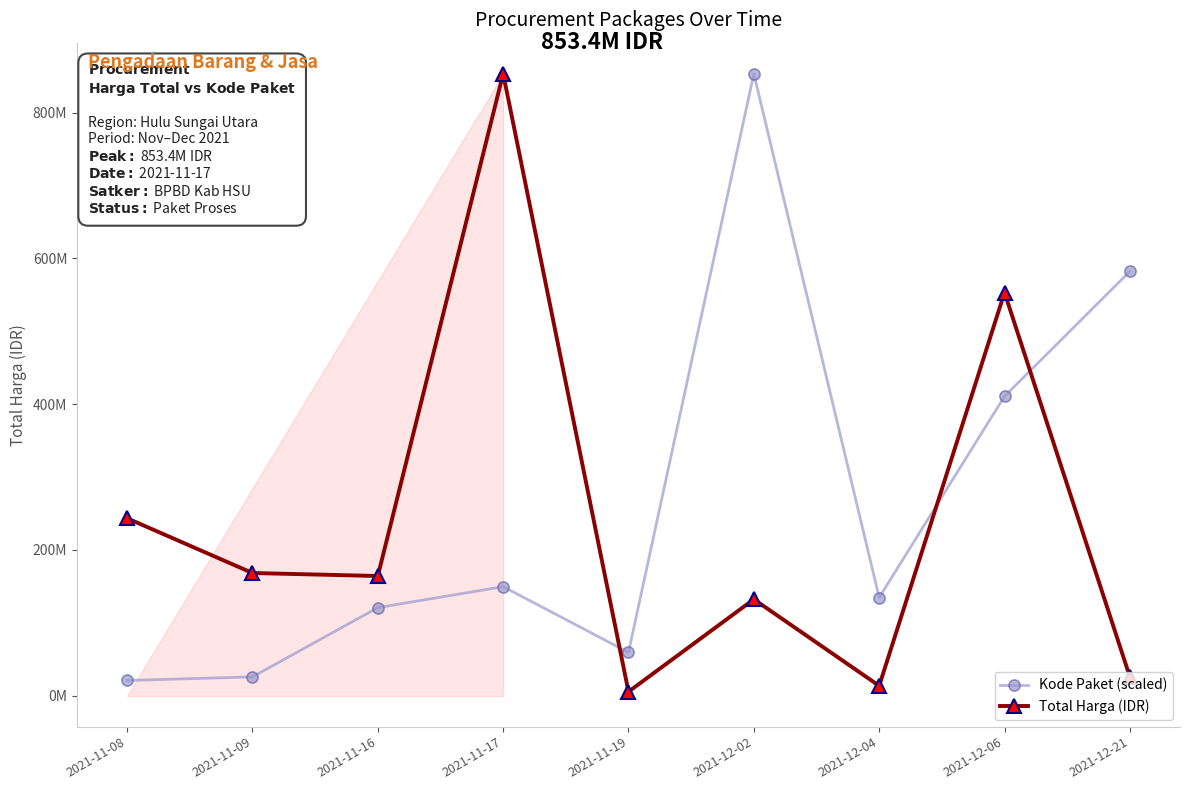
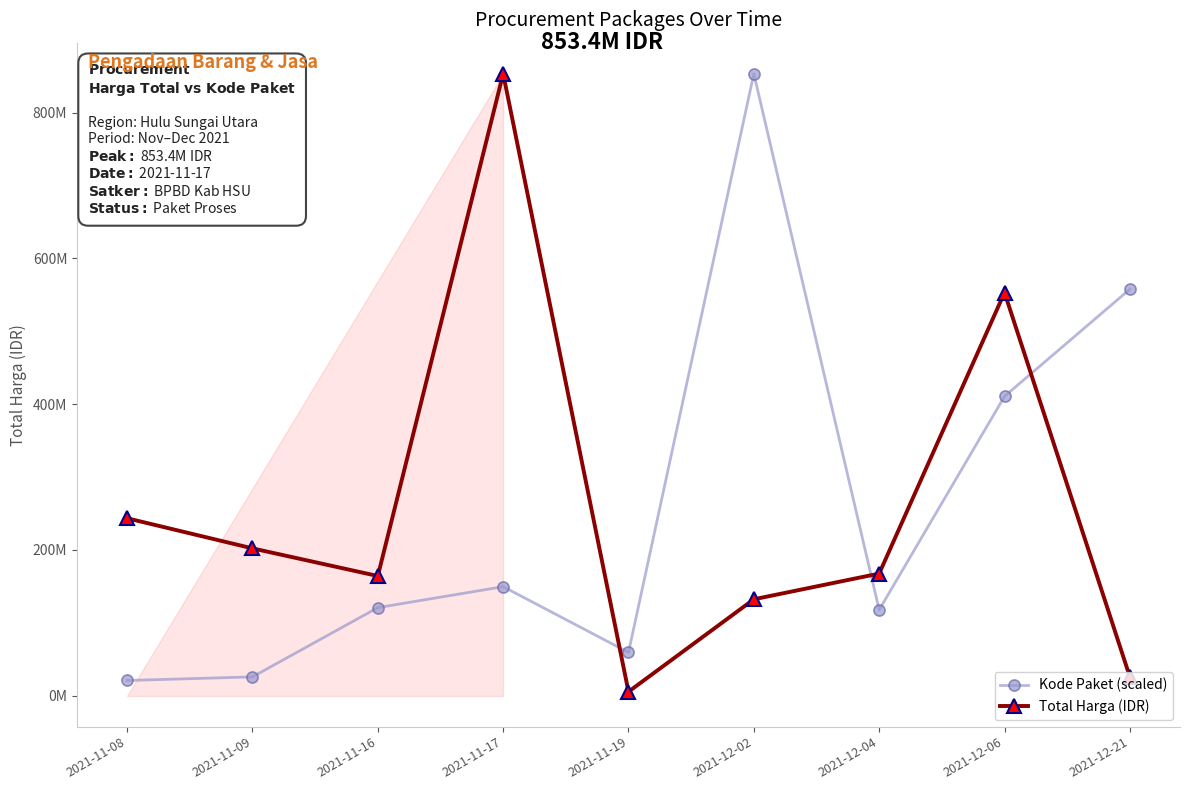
  {
    "Kode Paket (scaled)": {
      "2021-11-08": 20000000,
      "2021-11-09": 30000000,
      "2021-11-16": 120000000,
      "2021-11-17": 150000000,
      "2021-11-19": 60000000,
      "2021-12-02": 850000000,
-     "2021-12-04": 130000000,
+     "2021-12-04": 120000000,
      "2021-12-06": 410000000,
-     "2021-12-21": 580000000
+     "2021-12-21": 560000000
    },
    "Total Harga (IDR)": {
      "2021-11-08": 240000000,
-     "2021-11-09": 170000000,
+     "2021-11-09": 200000000,
      "2021-11-16": 160000000,
      "2021-11-17": 850000000,
      "2021-11-19": 10000000,
      "2021-12-02": 130000000,
-     "2021-12-04": 10000000,
+     "2021-12-04": 170000000,
      "2021-12-06": 550000000
    }
  }
